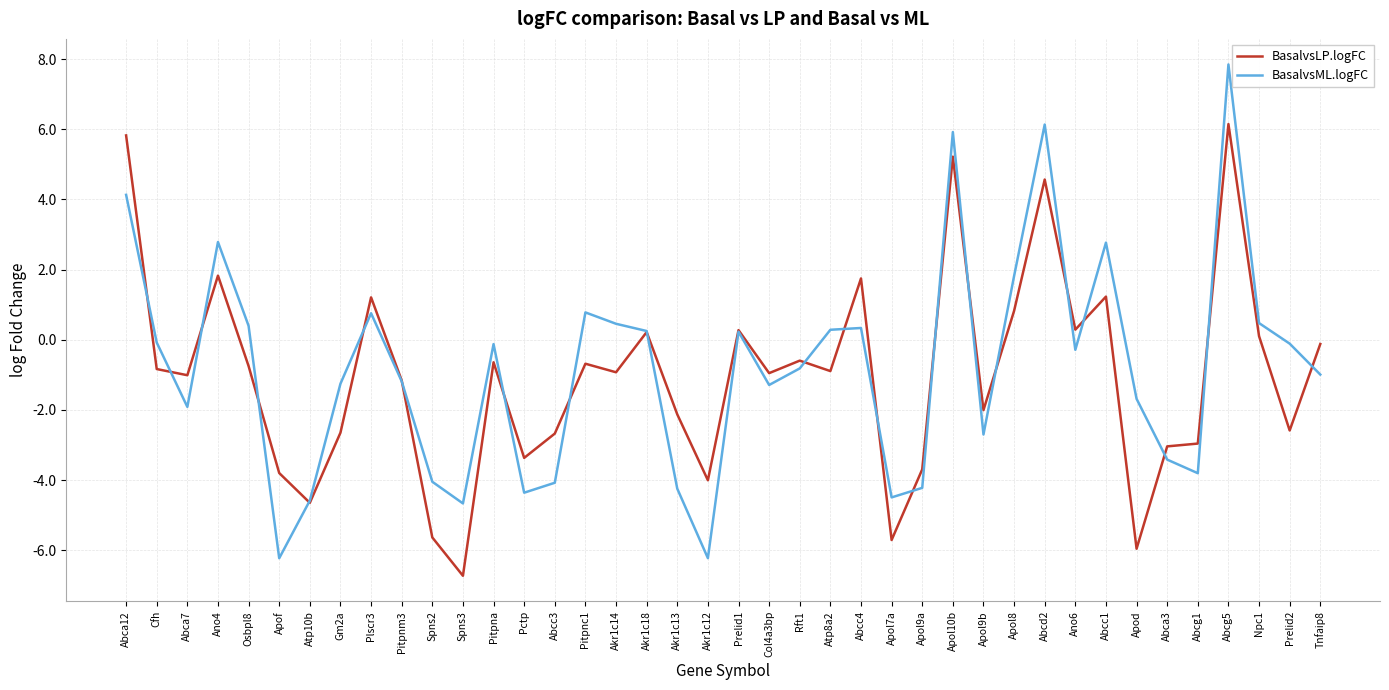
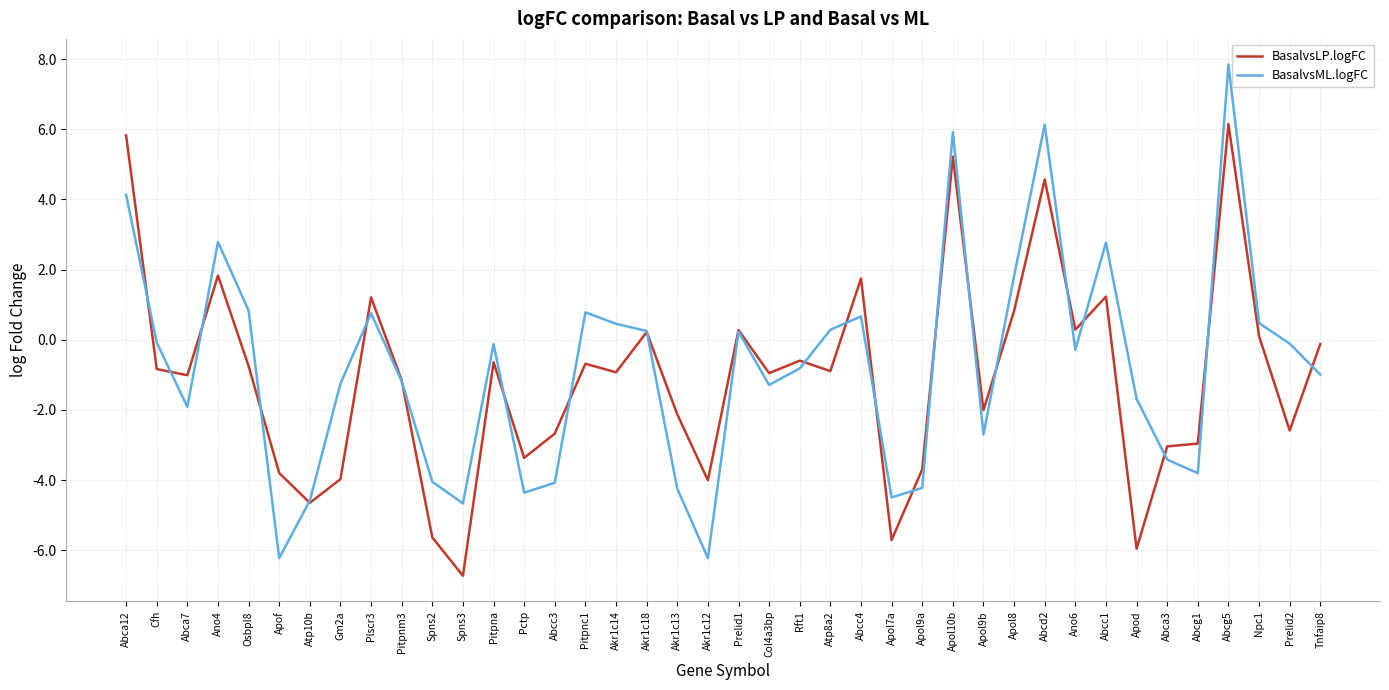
  {
    "BasalvsLP.logFC": {
      "Abca12": 5.8,
      "Cfh": -0.8,
      "Abca7": -1.0,
      "Ano4": 1.8,
      "Osbpl8": -0.7,
      "Apof": -3.8,
-     "Gm2a": -2.6,
+     "Gm2a": -4.0,
      "Plscr3": 1.2,
      "Spns2": -5.6,
      "Spns3": -6.7,
      "Pitpna": -0.6,
      "Pctp": -3.4,
      "Abcc3": -2.7,
      "Pitpnc1": -0.7,
      "Akr1c14": -0.9,
      "Akr1c13": -2.1,
      "Akr1c12": -4.0,
      "Col4a3bp": -1.0,
      "Rft1": -0.6,
      "Atp8a2": -0.9,
      "Abcc4": 1.7,
      "Apol7a": -5.7,
      "Apol9a": -3.7,
      "Apol10b": 5.2,
      "Apol9b": -2.0,
      "Apol8": 0.8,
      "Abcd2": 4.6,
      "Ano6": 0.3,
      "Abcc1": 1.2,
      "Apod": -6.0,
      "Abca3": -3.0,
      "Abcg1": -3.0,
      "Abcg5": 6.1,
      "Npc1": 0.1,
      "Prelid2": -2.6,
      "Tnfaip8": -0.1
    },
    "BasalvsML.logFC": {
      "Abca12": 4.1,
      "Cfh": -0.1,
      "Abca7": -1.9,
      "Ano4": 2.8,
-     "Osbpl8": 0.4,
+     "Osbpl8": 0.8,
      "Apof": -6.2,
      "Gm2a": -1.3,
      "Plscr3": 0.8,
      "Spns2": -4.0,
      "Spns3": -4.7,
      "Pitpna": -0.1,
      "Pctp": -4.4,
      "Abcc3": -4.1,
      "Pitpnc1": 0.8,
      "Akr1c14": 0.5,
      "Akr1c13": -4.2,
      "Akr1c12": -6.2,
      "Col4a3bp": -1.3,
      "Rft1": -0.8,
      "Atp8a2": 0.3,
-     "Abcc4": 0.3,
+     "Abcc4": 0.7,
      "Apol7a": -4.5,
      "Apol9a": -4.2,
      "Apol10b": 5.9,
      "Apol9b": -2.7,
      "Apol8": 1.8,
      "Abcd2": 6.1,
      "Ano6": -0.3,
      "Abcc1": 2.8,
      "Apod": -1.7,
      "Abca3": -3.4,
      "Abcg1": -3.8,
      "Abcg5": 7.8,
      "Npc1": 0.5,
      "Prelid2": -0.1,
      "Tnfaip8": -1.0
    }
  }
